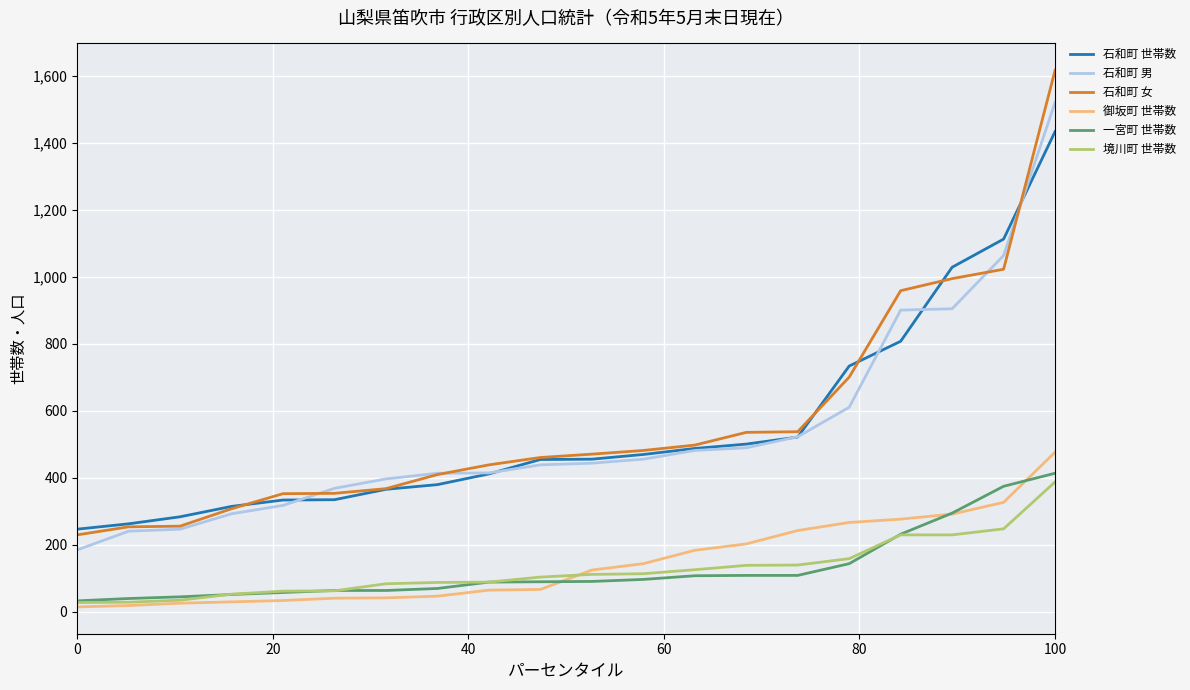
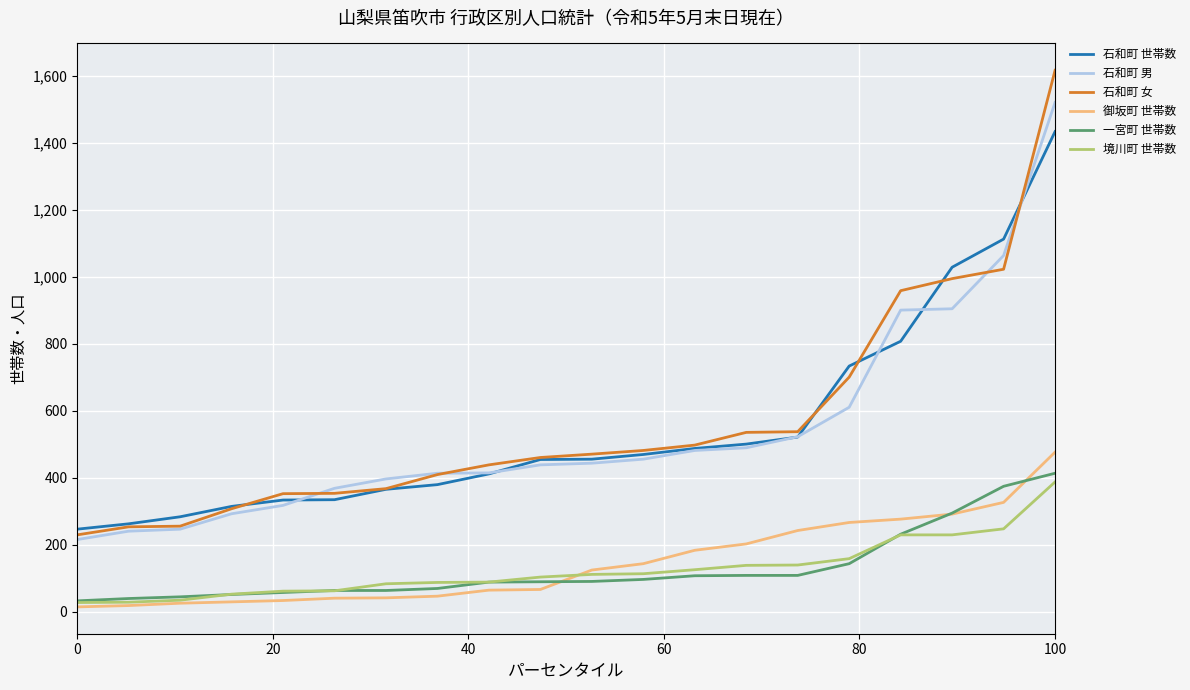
  {
    "石和町 世帯数": {
      "0": "250",
      "100": "1,430"
    },
    "石和町 男": {
-     "0": "190",
+     "0": "220",
      "100": "1,520"
    },
    "石和町 女": {
      "0": "230",
      "100": "1,620"
    },
    "御坂町 世帯数": {
      "0": "20",
      "100": "480"
    },
    "一宮町 世帯数": {
      "100": "410"
    },
    "境川町 世帯数": {
      "100": "390"
    }
  }
